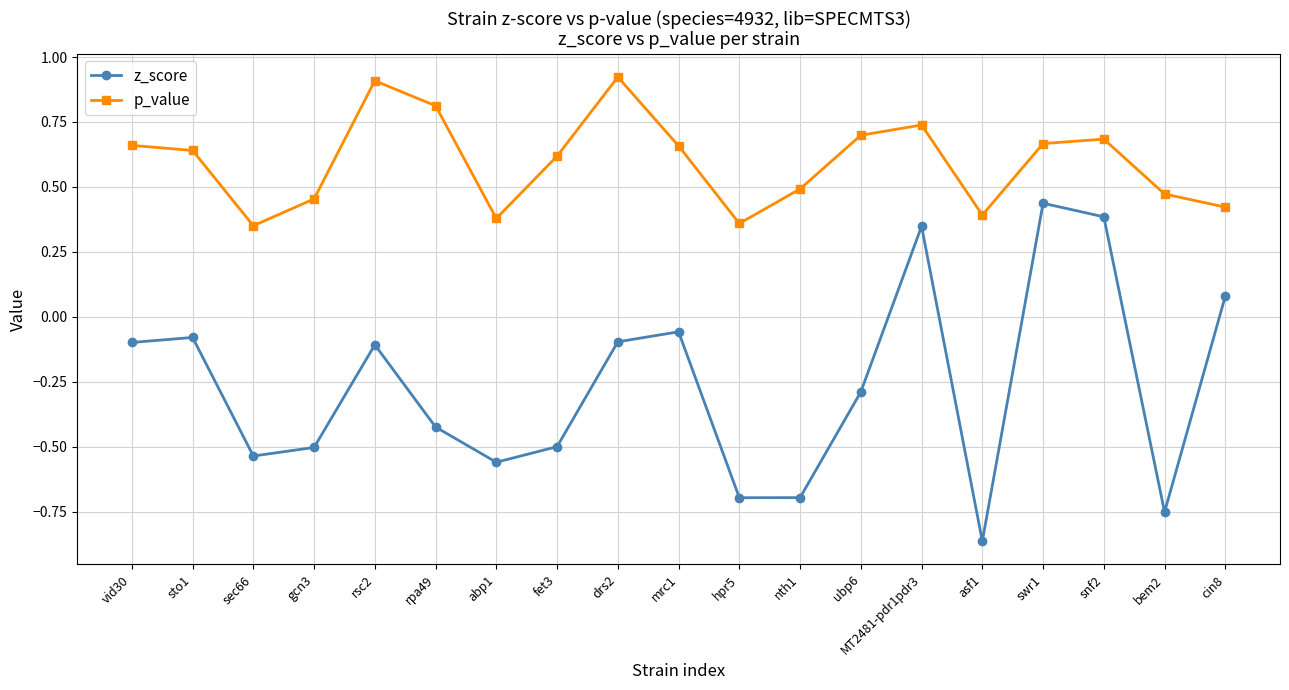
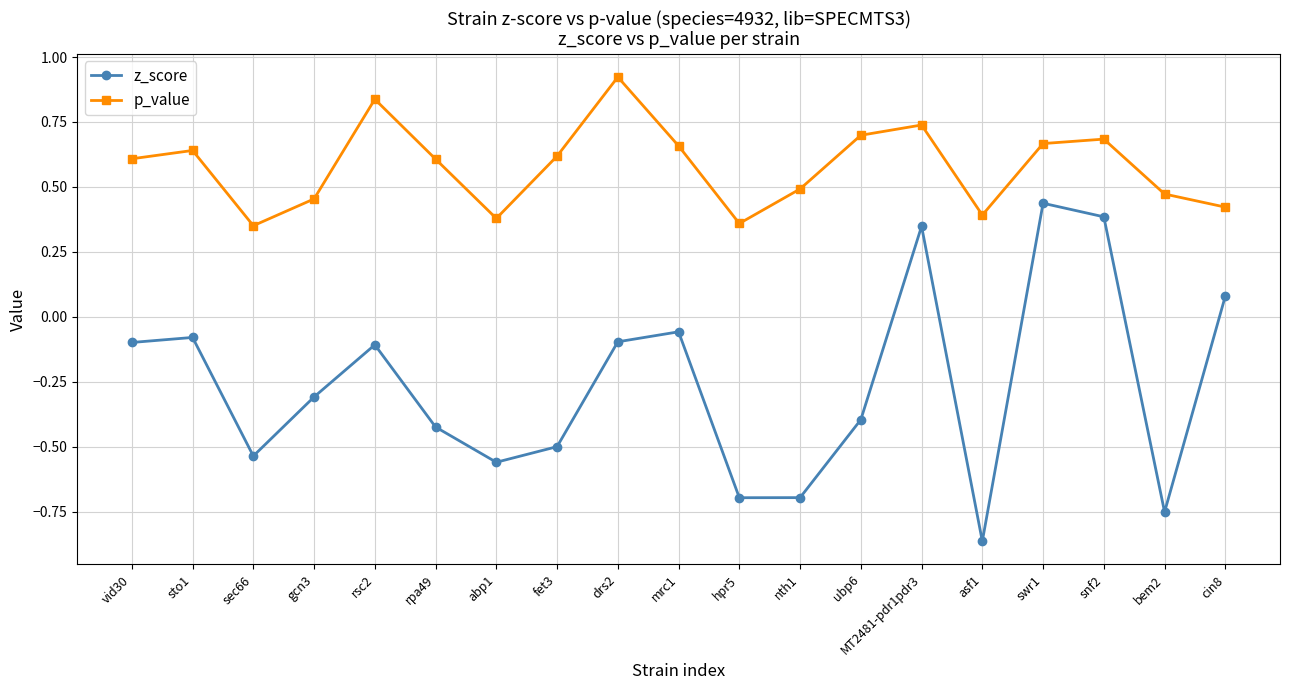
  {
    "z_score": {
      "vid30": -0.10,
      "sto1": -0.08,
      "sec66": -0.54,
-     "gcn3": -0.50,
+     "gcn3": -0.31,
      "rsc2": -0.11,
      "rpa49": -0.42,
      "abp1": -0.56,
      "fet3": -0.50,
      "drs2": -0.10,
      "mrc1": -0.06,
      "hpr5": -0.70,
      "nth1": -0.70,
-     "ubp6": -0.29,
+     "ubp6": -0.40,
      "MT2481-pdr1pdr3": 0.35,
      "asf1": -0.86,
      "swr1": 0.44,
      "snf2": 0.39,
      "bem2": -0.75,
      "cin8": 0.08
    },
    "p_value": {
-     "vid30": 0.66,
+     "vid30": 0.61,
      "sto1": 0.64,
      "sec66": 0.35,
      "gcn3": 0.45,
-     "rsc2": 0.91,
-     "rpa49": 0.81,
+     "rsc2": 0.84,
+     "rpa49": 0.61,
      "abp1": 0.38,
      "fet3": 0.62,
      "drs2": 0.92,
      "mrc1": 0.66,
      "hpr5": 0.36,
      "nth1": 0.49,
      "ubp6": 0.70,
      "MT2481-pdr1pdr3": 0.74,
      "asf1": 0.39,
      "swr1": 0.67,
      "snf2": 0.68,
      "bem2": 0.47,
      "cin8": 0.42
    }
  }
